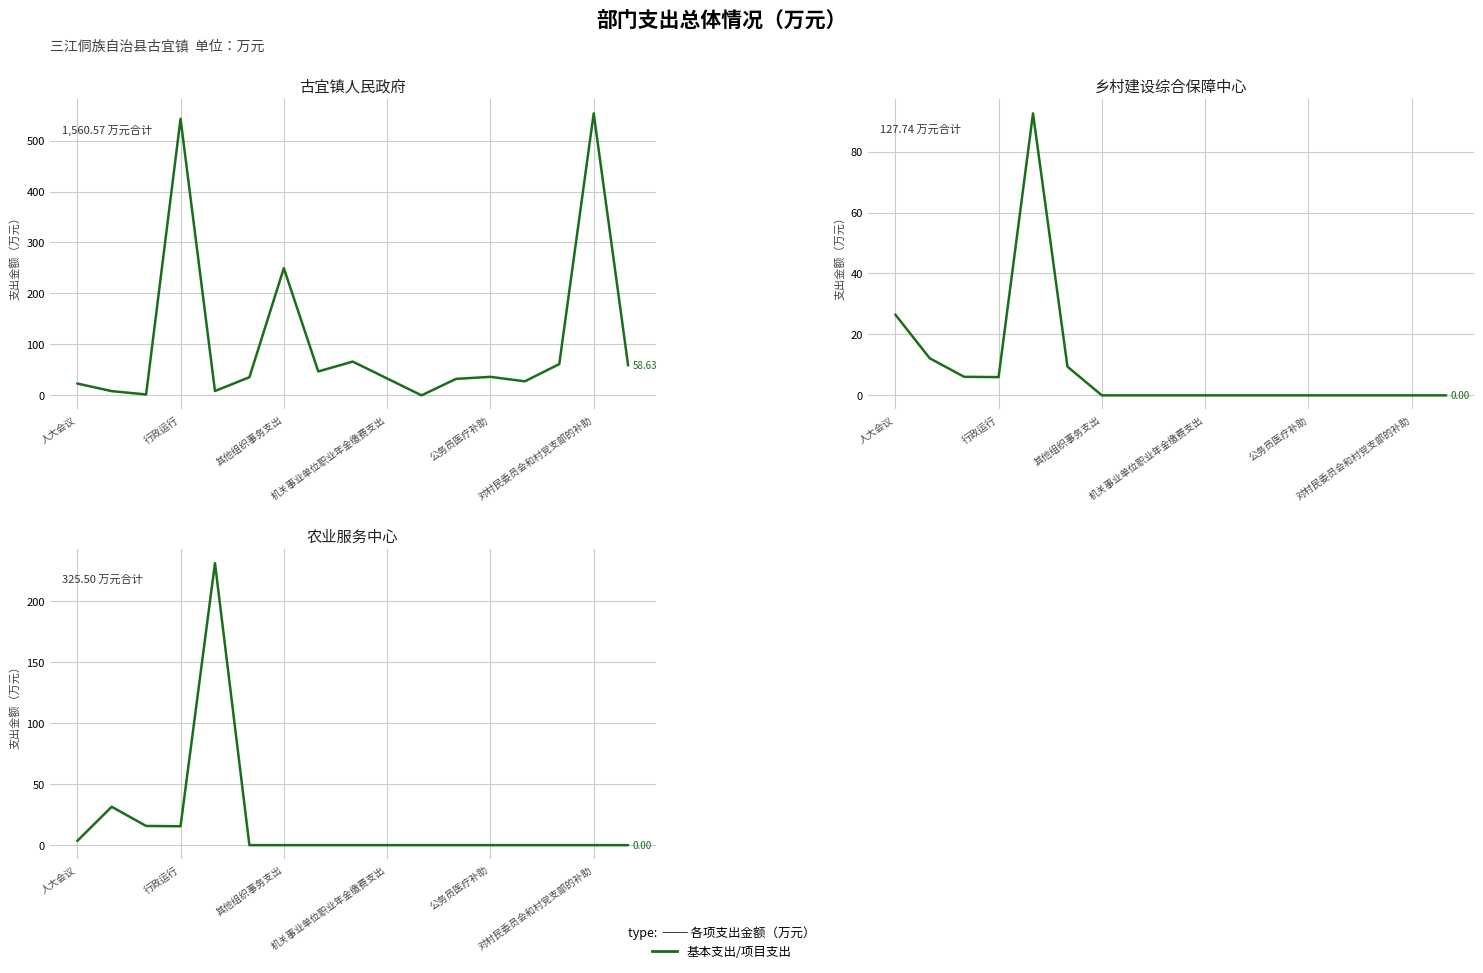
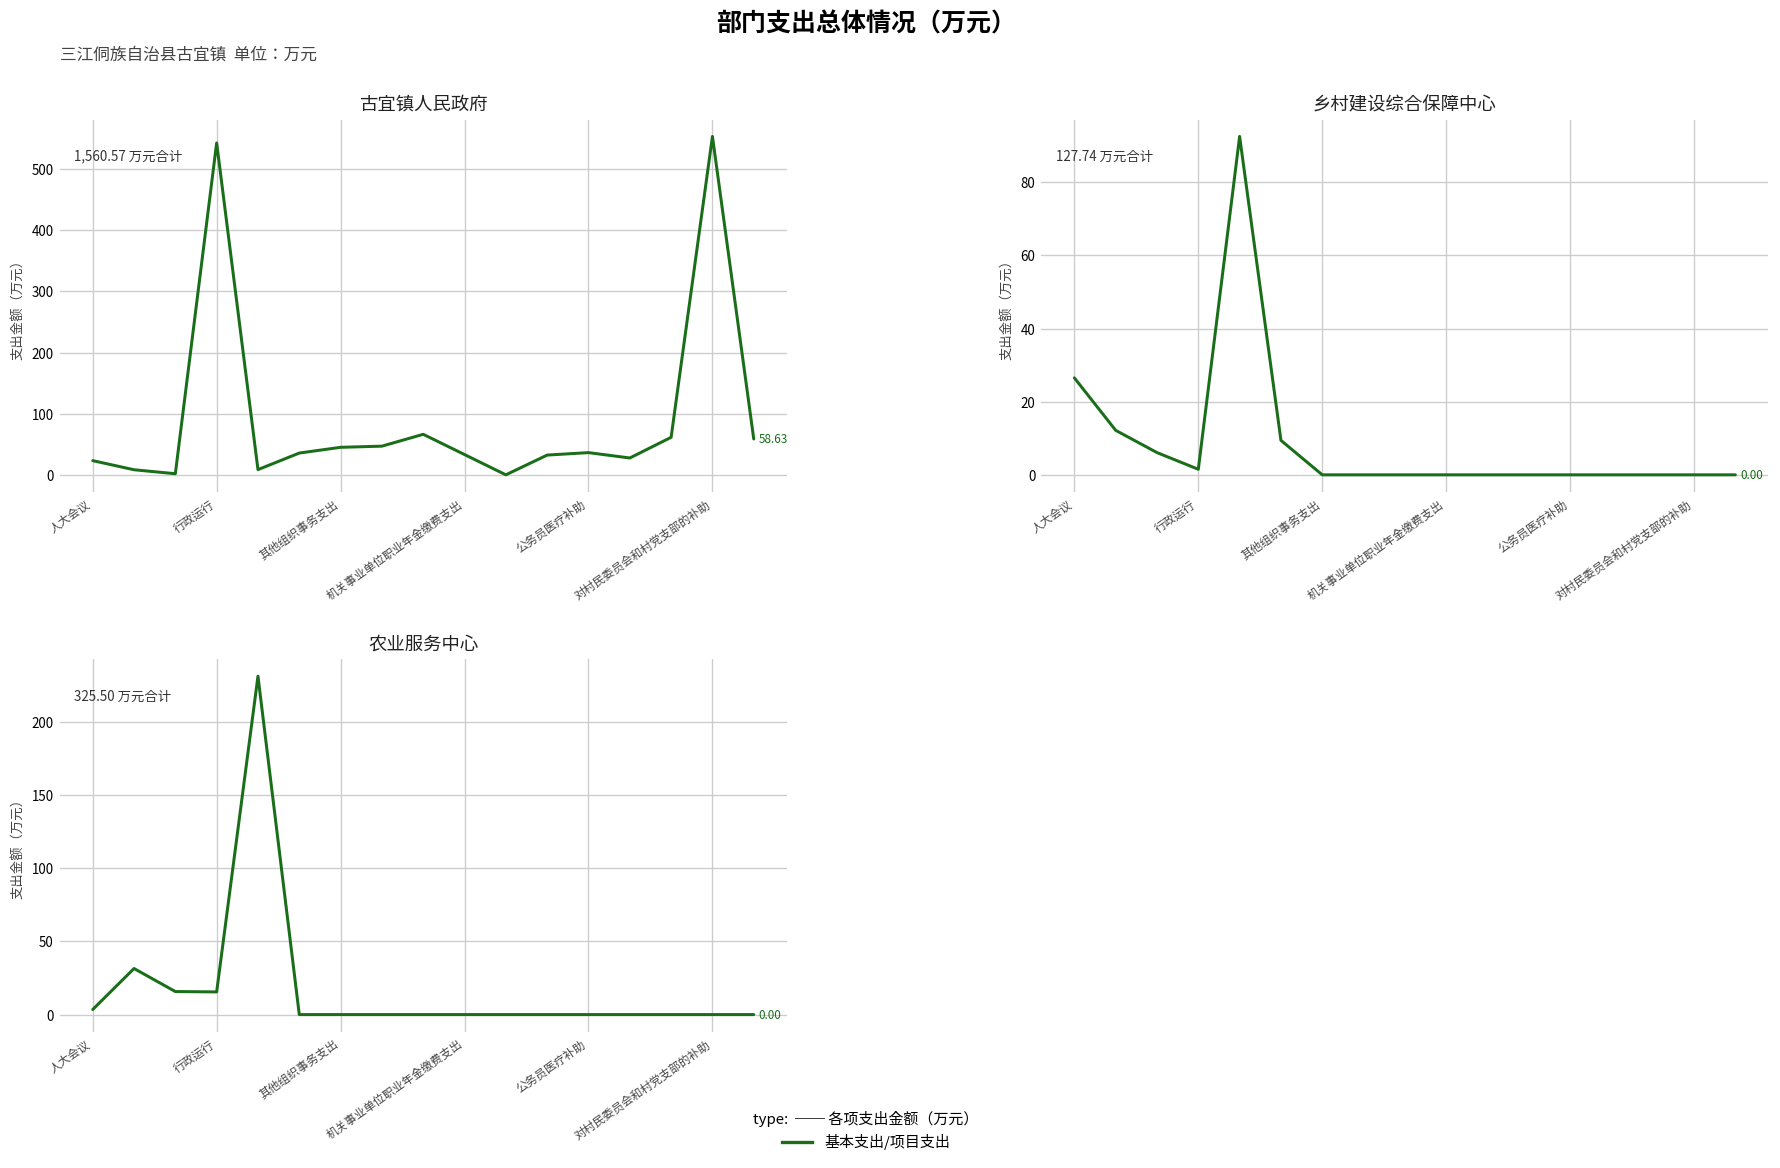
  {
    "古宜镇人民政府": {
      "人大会议": 20,
      "行政运行": 540,
-     "其他组织事务支出": 250,
+     "其他组织事务支出": 50,
      "机关事业单位职业年金缴费支出": 30,
      "公务员医疗补助": 40,
      "对村民委员会和村党支部的补助": 550
    },
    "乡村建设综合保障中心": {
      "人大会议": 27,
-     "行政运行": 6,
+     "行政运行": 2,
      "其他组织事务支出": 0,
      "机关事业单位职业年金缴费支出": 0,
      "公务员医疗补助": 0,
      "对村民委员会和村党支部的补助": 0
    },
    "农业服务中心": {
      "人大会议": 3,
      "行政运行": 15,
      "其他组织事务支出": 0,
      "机关事业单位职业年金缴费支出": 0,
      "公务员医疗补助": 0,
      "对村民委员会和村党支部的补助": 0
    }
  }
